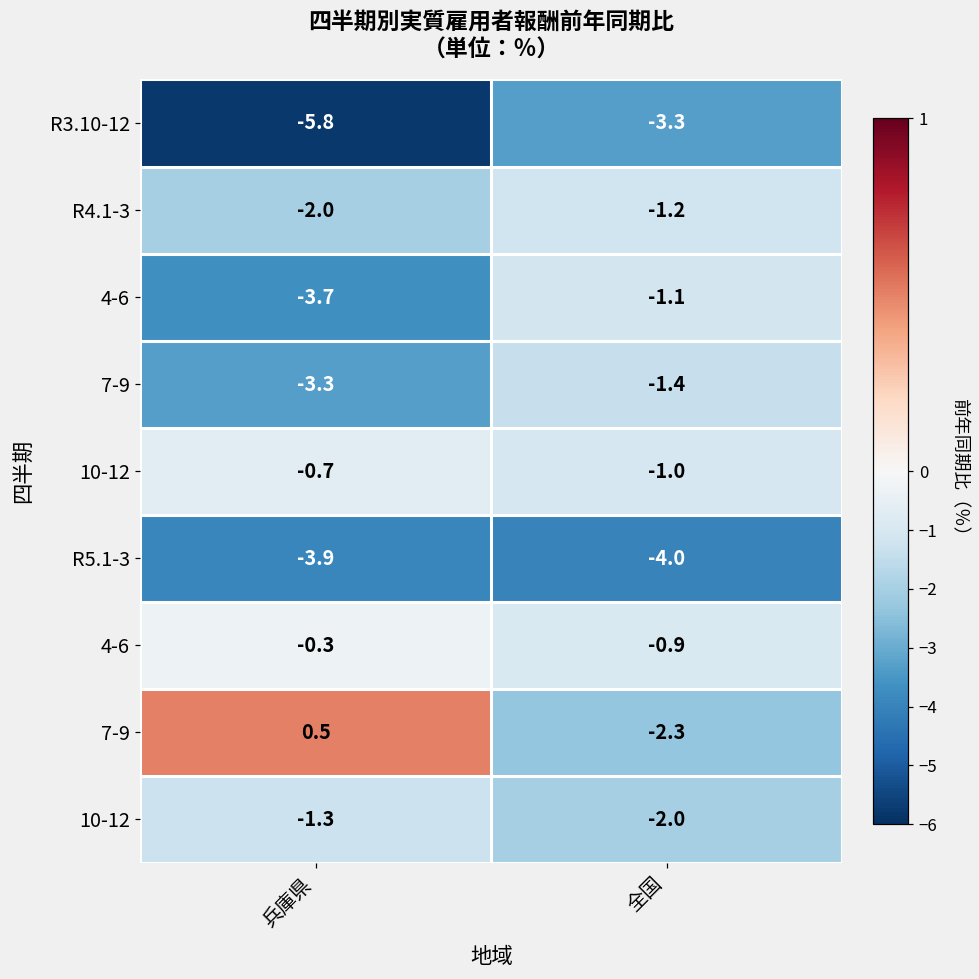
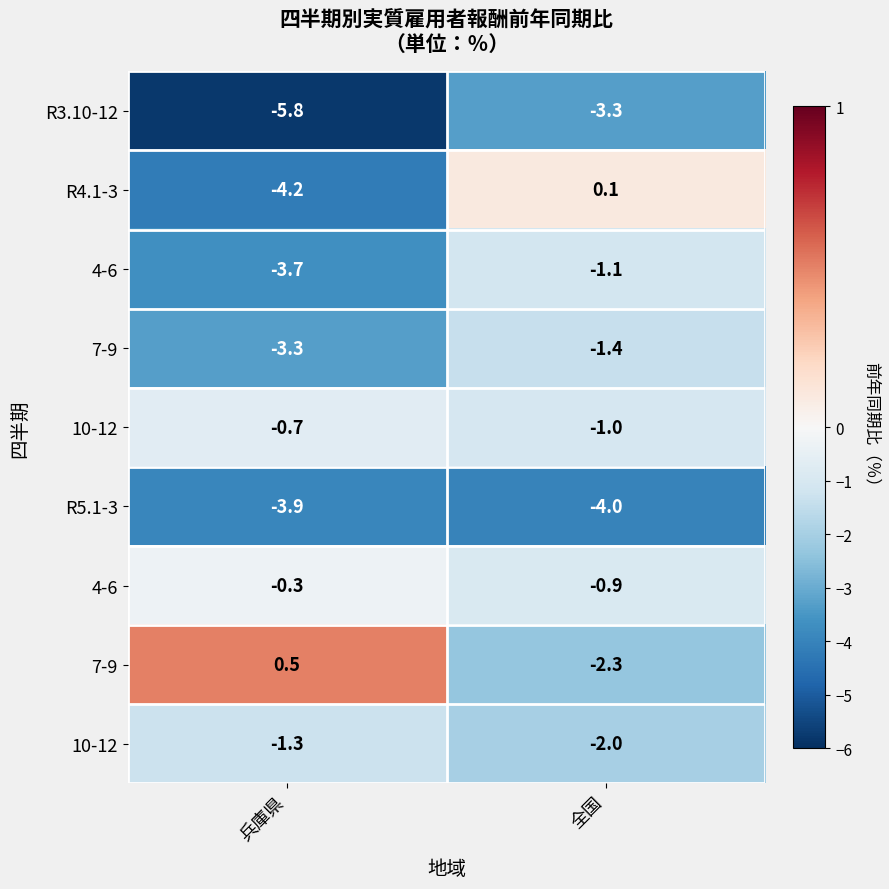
  {
    "R3.10-12": {
      "兵庫県": -5.8,
      "全国": -3.3
    },
    "R4.1-3": {
-     "兵庫県": -2.0,
-     "全国": -1.2
+     "兵庫県": -4.2,
+     "全国": 0.1
    },
    "R5.1-3": {
      "兵庫県": -3.9,
      "全国": -4.0
    }
  }
